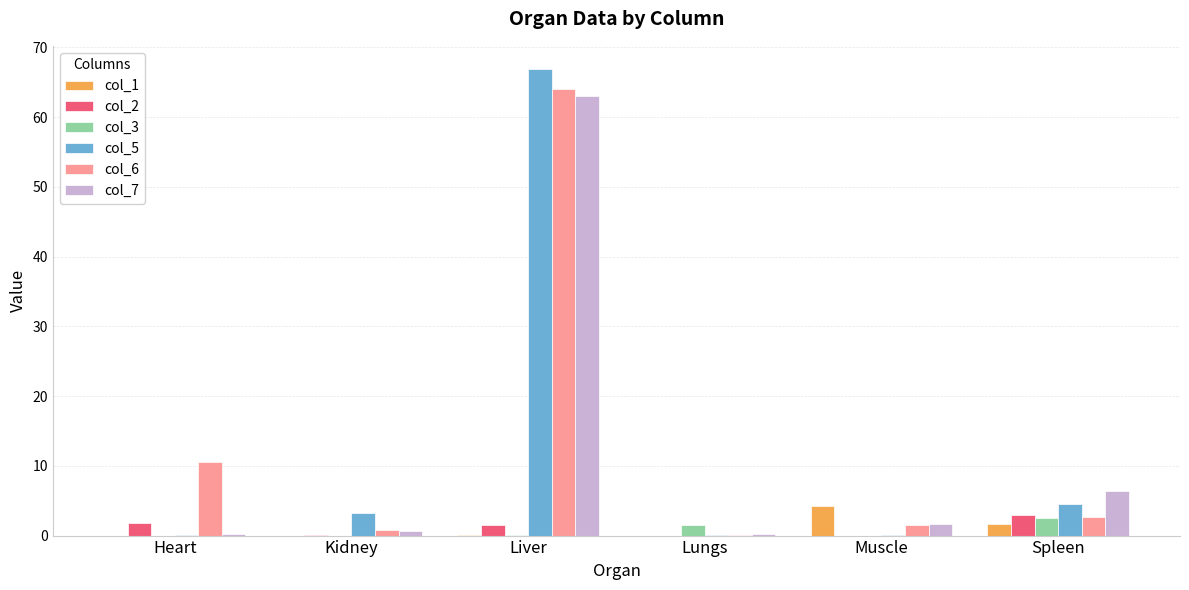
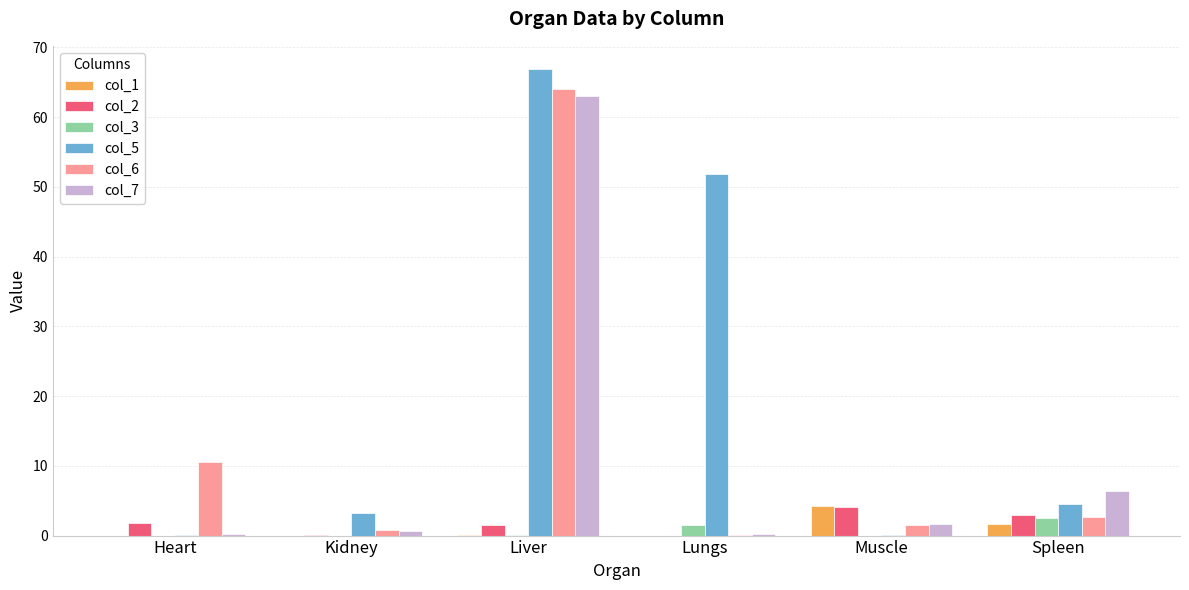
  {
    "col_1": {
      "Muscle": 4,
      "Spleen": 2
    },
    "col_2": {
      "Heart": 2,
      "Liver": 2,
-     "Muscle": 0,
+     "Muscle": 4,
      "Spleen": 3
    },
    "col_3": {
      "Lungs": 1,
      "Spleen": 3
    },
    "col_5": {
      "Kidney": 3,
      "Liver": 67,
-     "Lungs": 0,
+     "Lungs": 52,
      "Spleen": 4
    },
    "col_6": {
      "Heart": 11,
      "Kidney": 1,
      "Liver": 64,
      "Muscle": 1,
      "Spleen": 3
    },
    "col_7": {
      "Kidney": 1,
      "Liver": 63,
      "Muscle": 2,
      "Spleen": 6
    }
  }
